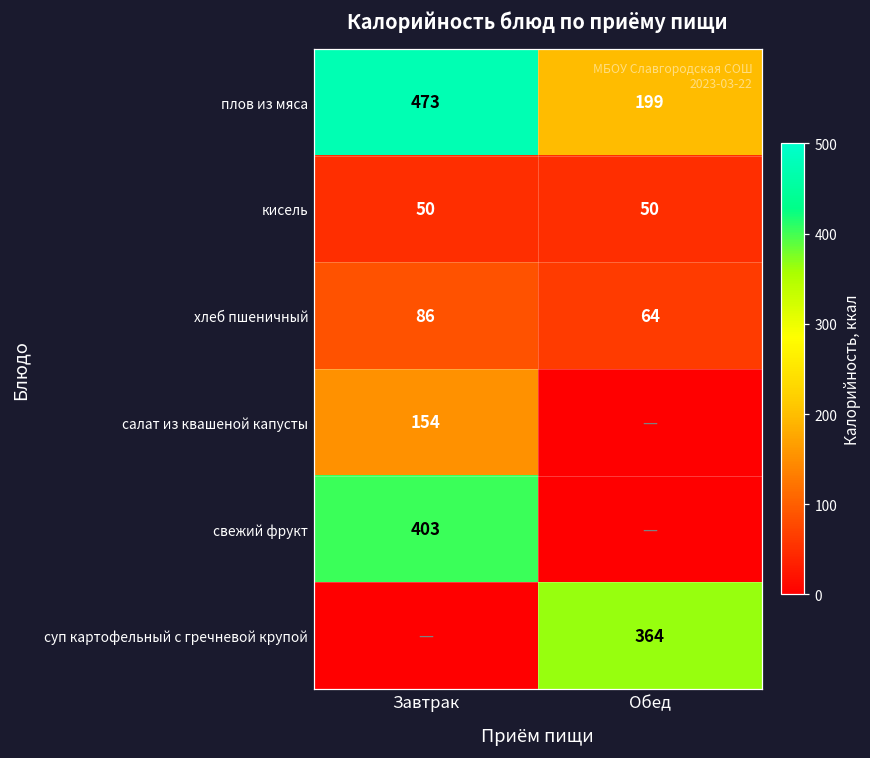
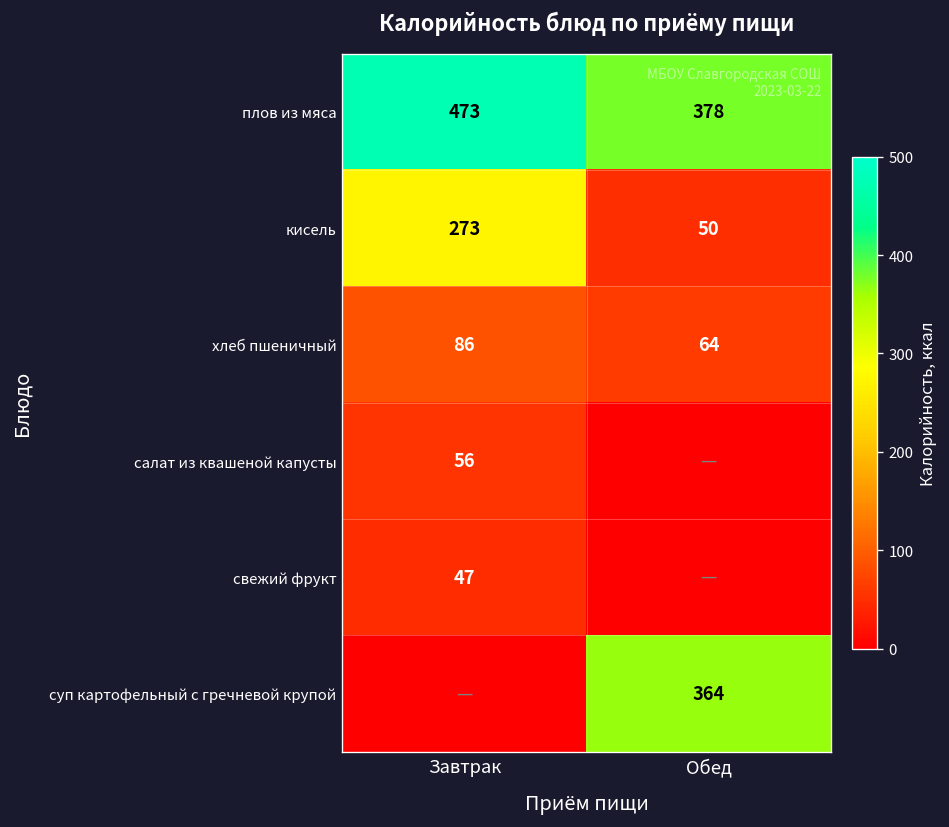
  {
    "плов из мяса": {
      "Завтрак": 473,
-     "Обед": 199
+     "Обед": 378
    },
    "кисель": {
-     "Завтрак": 50,
+     "Завтрак": 273,
      "Обед": 50
    },
    "хлеб пшеничный": {
      "Завтрак": 86,
      "Обед": 64
    },
    "салат из квашеной капусты": {
-     "Завтрак": 154
+     "Завтрак": 56
    },
    "свежий фрукт": {
-     "Завтрак": 403
+     "Завтрак": 47
    },
    "суп картофельный с гречневой крупой": {
      "Обед": 364
    }
  }
